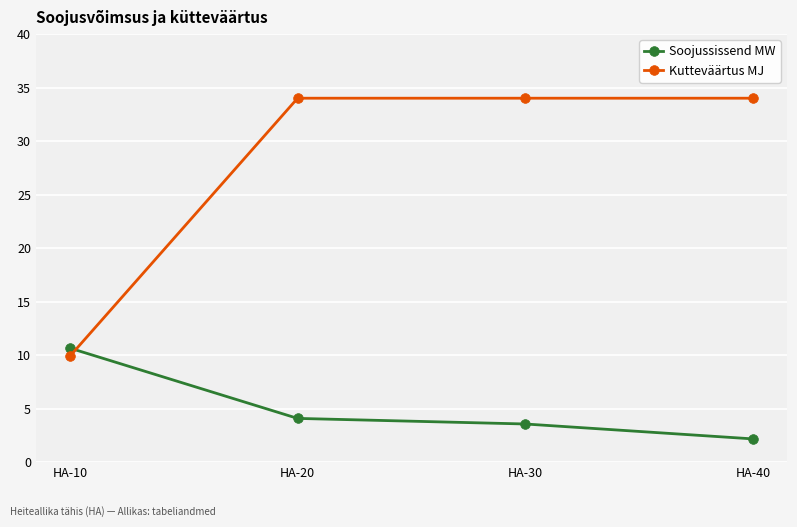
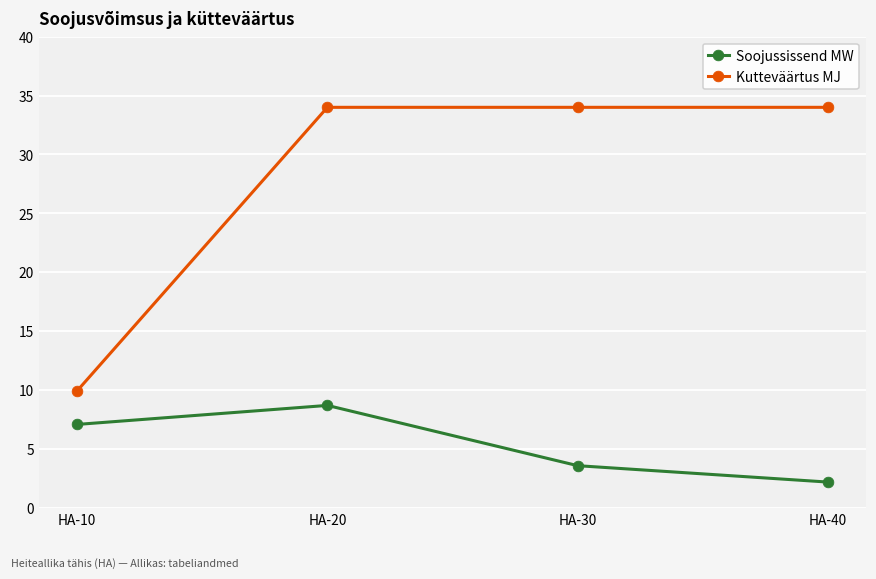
  {
    "Soojussissend MW": {
-     "HA-10": 10.6,
-     "HA-20": 4.1,
+     "HA-10": 7.1,
+     "HA-20": 8.7,
      "HA-30": 3.6,
      "HA-40": 2.2
    },
    "Kutteväärtus MJ": {
      "HA-10": 9.9,
      "HA-20": 34.0,
      "HA-30": 34.0,
      "HA-40": 34.0
    }
  }
